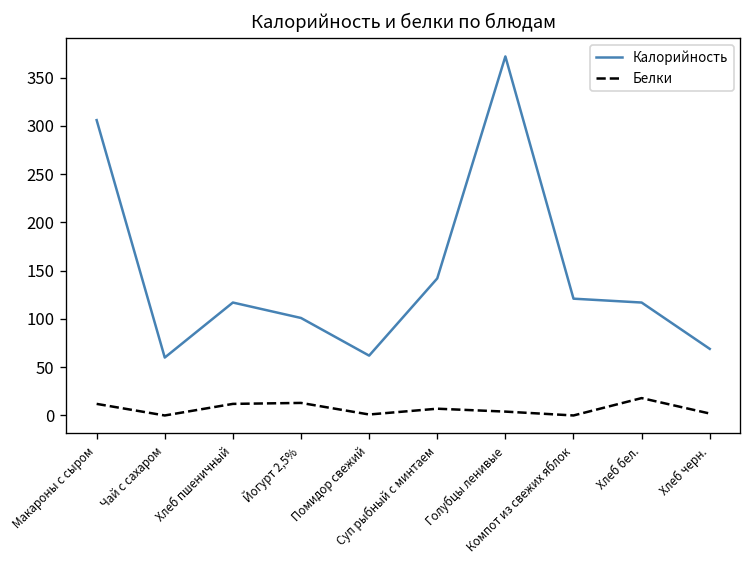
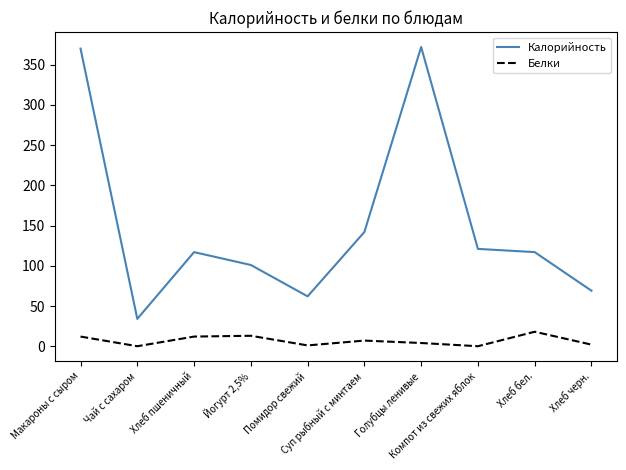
  {
    "Калорийность": {
-     "Макароны с сыром": 310,
-     "Чай с сахаром": 60,
+     "Макароны с сыром": 370,
+     "Чай с сахаром": 30,
      "Хлеб пшеничный": 120,
      "Йогурт 2,5%": 100,
      "Помидор свежий": 60,
      "Суп рыбный с минтаем": 140,
      "Голубцы ленивые": 370,
      "Компот из свежих яблок": 120,
      "Хлеб бел.": 120,
      "Хлеб черн.": 70
    },
    "Белки": {
      "Макароны с сыром": 10,
      "Чай с сахаром": 0,
      "Хлеб пшеничный": 10,
      "Йогурт 2,5%": 10,
      "Помидор свежий": 0,
      "Суп рыбный с минтаем": 10,
      "Голубцы ленивые": 0,
      "Компот из свежих яблок": 0,
      "Хлеб бел.": 20,
      "Хлеб черн.": 0
    }
  }
